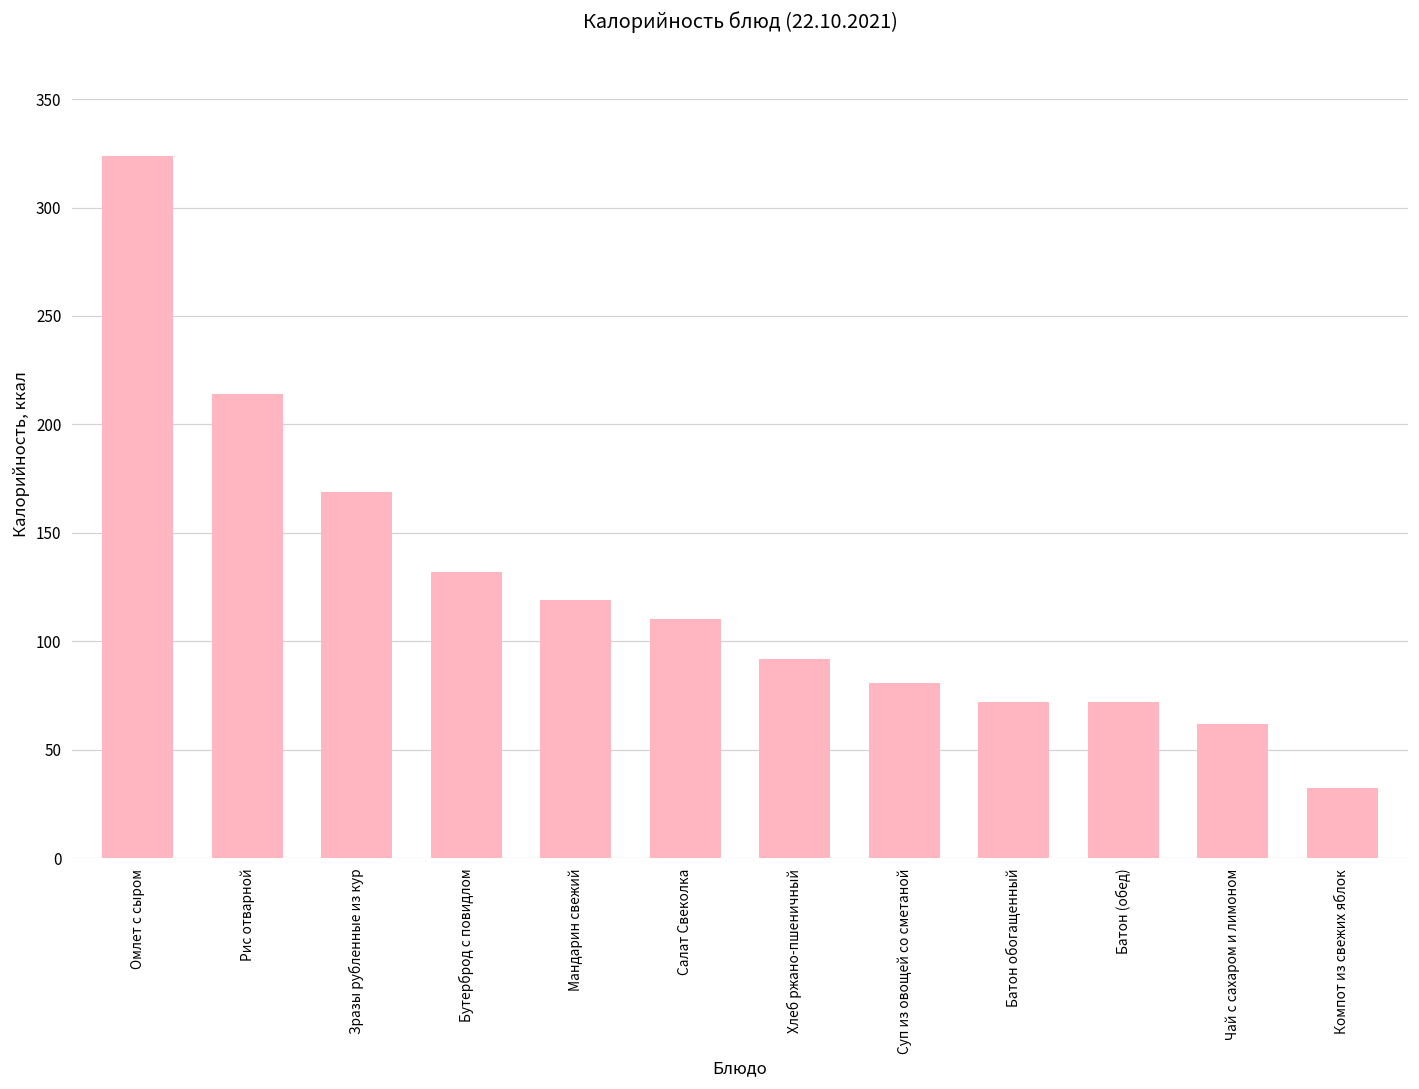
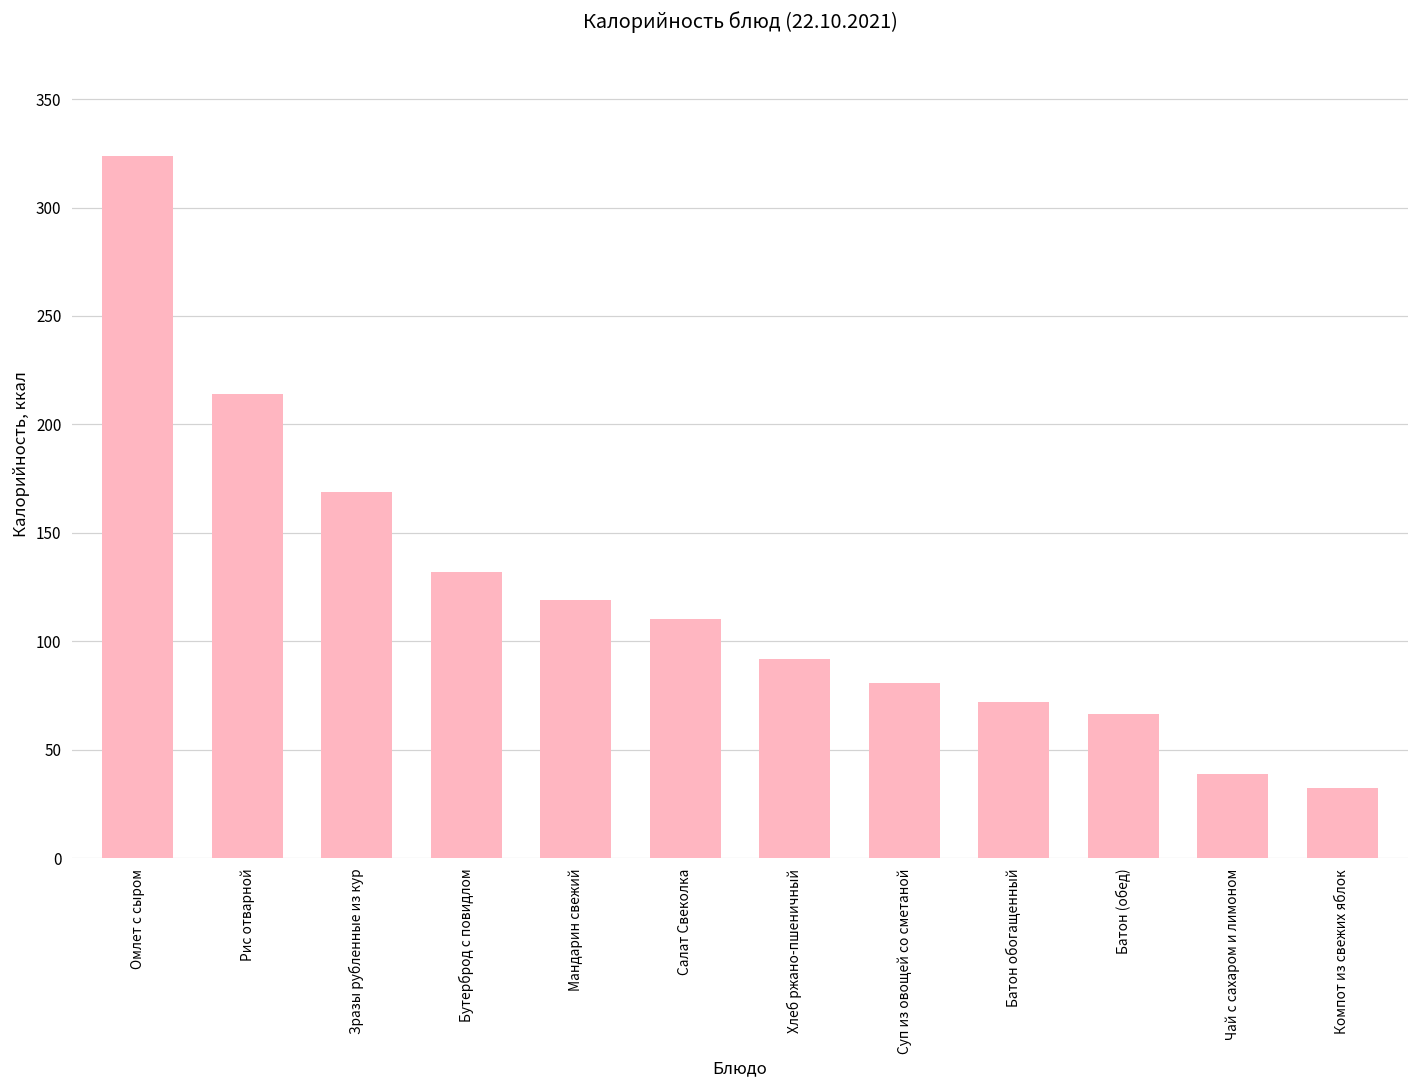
  {
    "Омлет с сыром": 324,
    "Рис отварной": 214,
    "Зразы рубленные из кур": 169,
    "Бутерброд с повидлом": 132,
    "Мандарин свежий": 119,
    "Салат Свеколка": 110,
    "Хлеб ржано-пшеничный": 92,
    "Суп из овощей со сметаной": 81,
    "Батон обогащенный": 72,
-   "Батон (обед)": 72,
-   "Чай с сахаром и лимоном": 62,
+   "Батон (обед)": 66,
+   "Чай с сахаром и лимоном": 39,
    "Компот из свежих яблок": 32
  }
